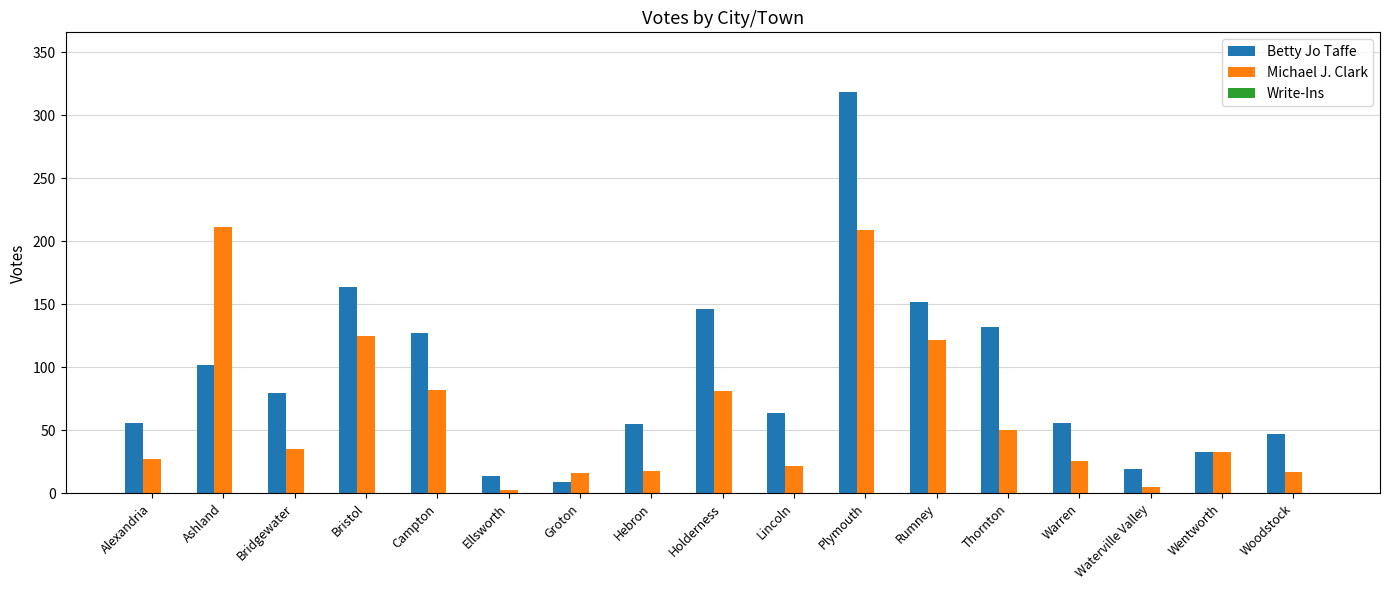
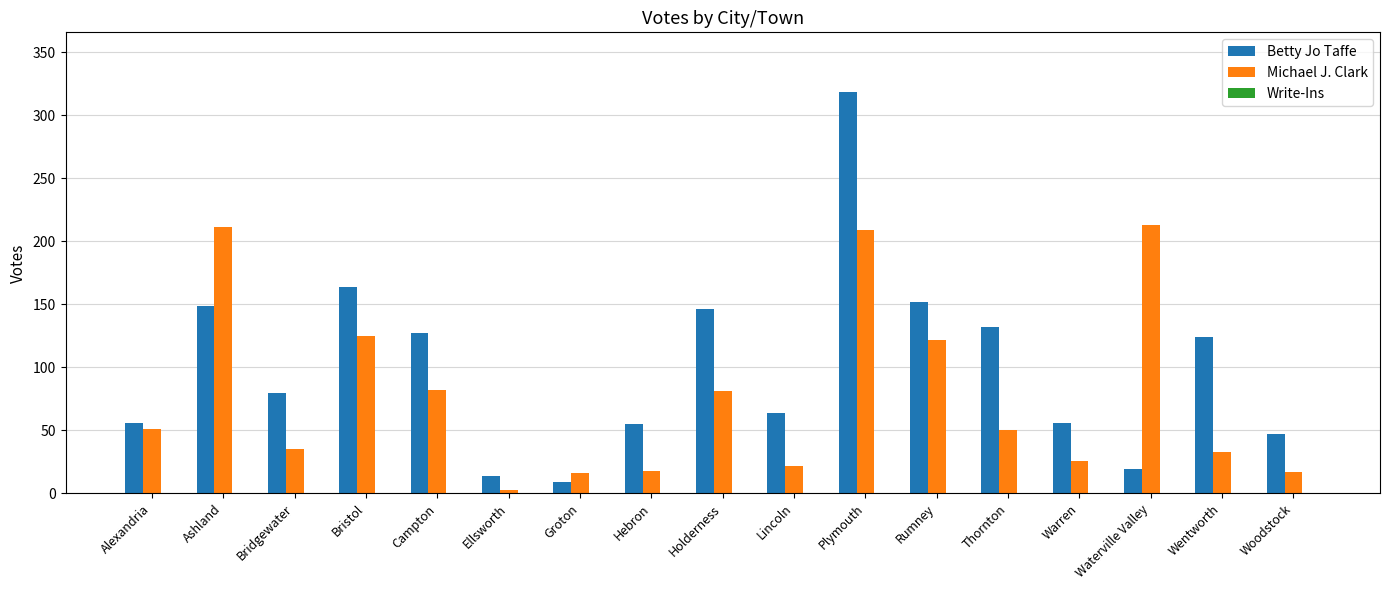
  {
    "Betty Jo Taffe": {
      "Alexandria": 56,
-     "Ashland": 102,
+     "Ashland": 149,
      "Bridgewater": 80,
      "Bristol": 164,
      "Campton": 127,
      "Ellsworth": 14,
      "Groton": 9,
      "Hebron": 55,
      "Holderness": 146,
      "Lincoln": 64,
      "Plymouth": 318,
      "Rumney": 152,
      "Thornton": 132,
      "Warren": 56,
      "Waterville Valley": 19,
-     "Wentworth": 33,
+     "Wentworth": 124,
      "Woodstock": 47
    },
    "Michael J. Clark": {
-     "Alexandria": 27,
+     "Alexandria": 51,
      "Ashland": 211,
      "Bridgewater": 35,
      "Bristol": 125,
      "Campton": 82,
      "Ellsworth": 3,
      "Groton": 16,
      "Hebron": 18,
      "Holderness": 81,
      "Lincoln": 22,
      "Plymouth": 209,
      "Rumney": 122,
      "Thornton": 50,
      "Warren": 26,
-     "Waterville Valley": 5,
+     "Waterville Valley": 213,
      "Wentworth": 33,
      "Woodstock": 17
    },
    "Write-Ins": {
      "Alexandria": 0,
      "Ashland": 0,
      "Bridgewater": 0,
      "Bristol": 0,
      "Campton": 0,
      "Ellsworth": 0,
      "Groton": 0,
      "Hebron": 0,
      "Holderness": 0,
      "Lincoln": 0,
      "Plymouth": 0,
      "Rumney": 0,
      "Thornton": 0,
      "Warren": 0,
      "Waterville Valley": 0,
      "Wentworth": 0,
      "Woodstock": 0
    }
  }
